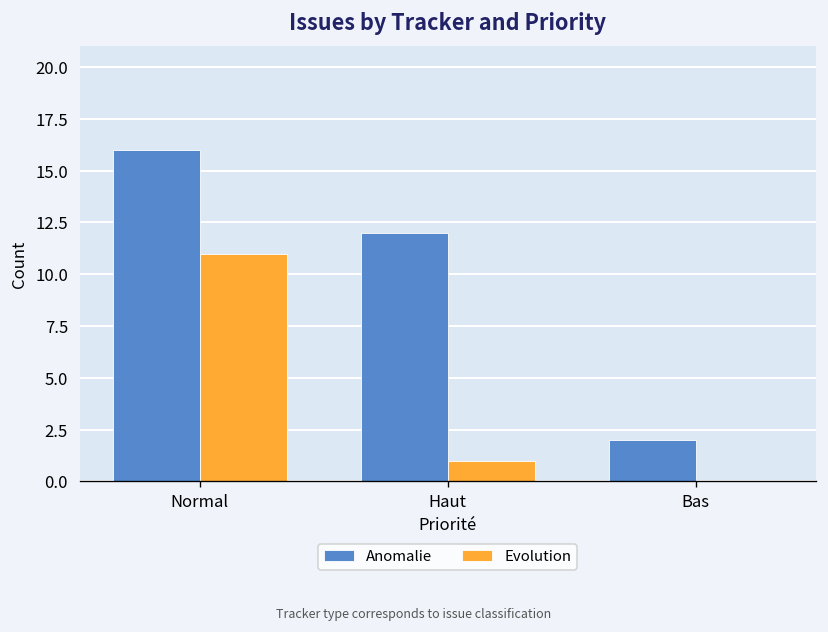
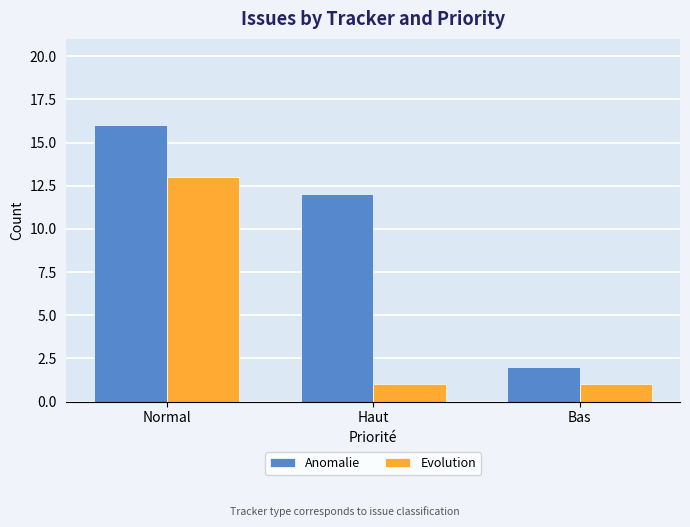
  {
    "Anomalie": {
      "Normal": 16,
      "Haut": 12,
      "Bas": 2
    },
    "Evolution": {
-     "Normal": 11,
+     "Normal": 13,
      "Haut": 1,
-     "Bas": 0
+     "Bas": 1
    }
  }
